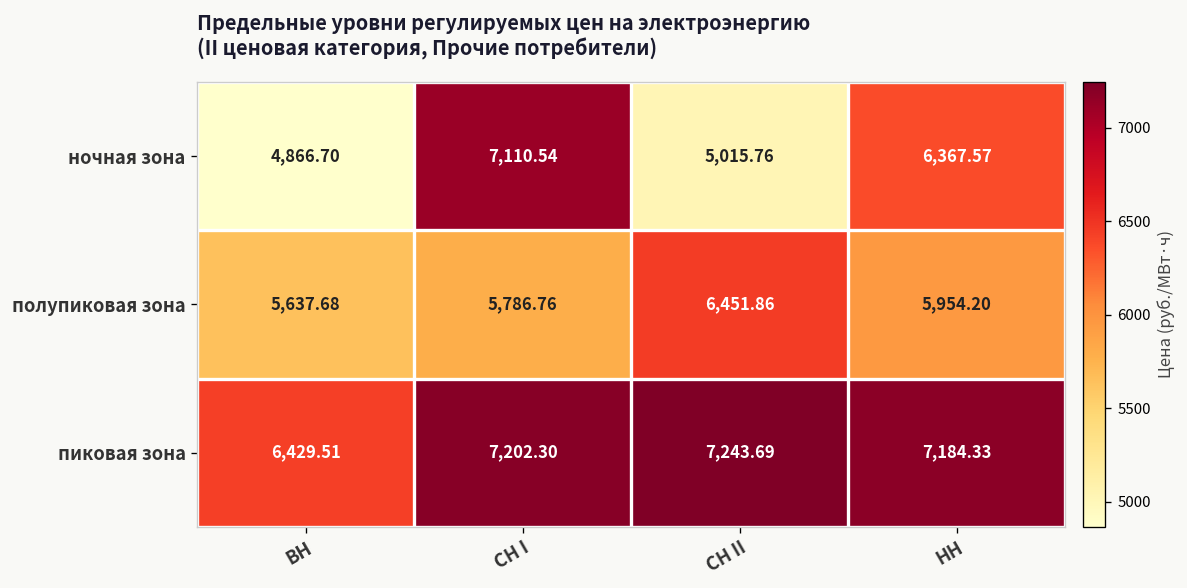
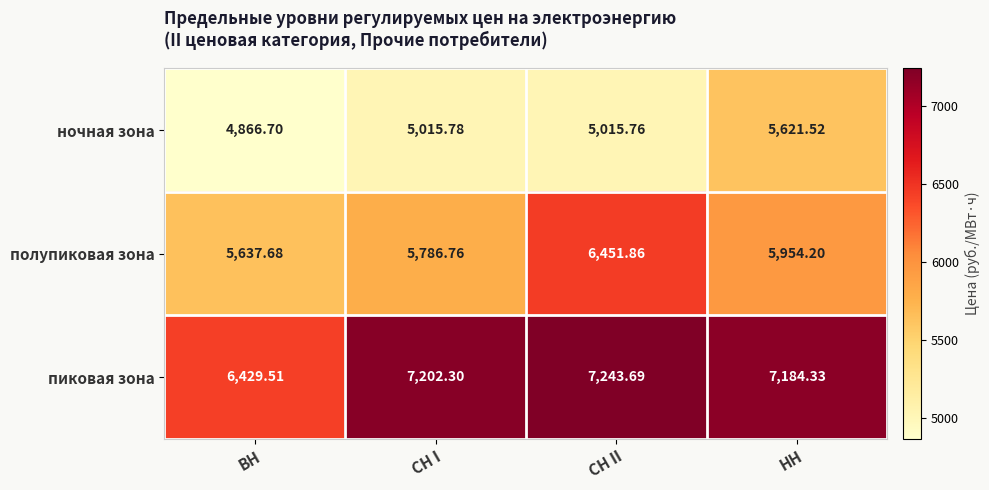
  {
    "ночная зона": {
      "ВН": "4,866.70",
-     "СН I": "7,110.54",
+     "СН I": "5,015.78",
      "СН II": "5,015.76",
-     "НН": "6,367.57"
+     "НН": "5,621.52"
    },
    "полупиковая зона": {
      "ВН": "5,637.68",
      "СН I": "5,786.76",
      "СН II": "6,451.86",
      "НН": "5,954.20"
    },
    "пиковая зона": {
      "ВН": "6,429.51",
      "СН I": "7,202.30",
      "СН II": "7,243.69",
      "НН": "7,184.33"
    }
  }
